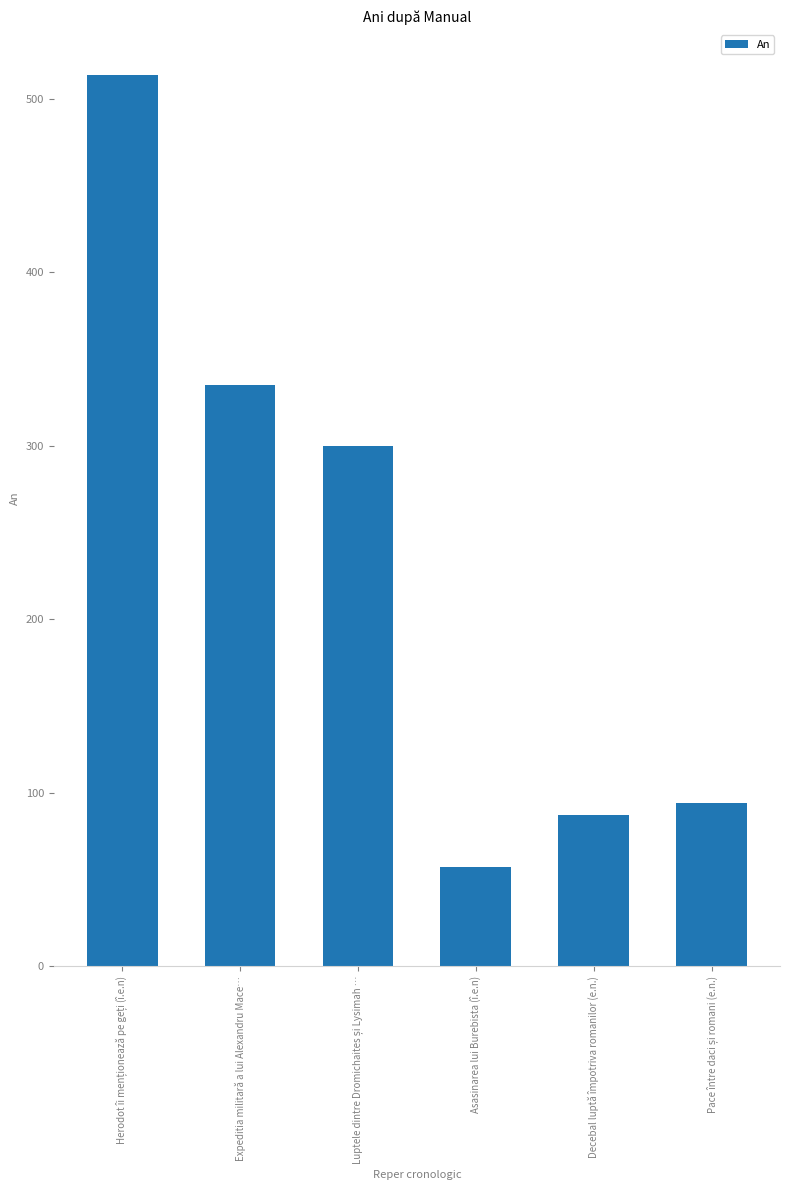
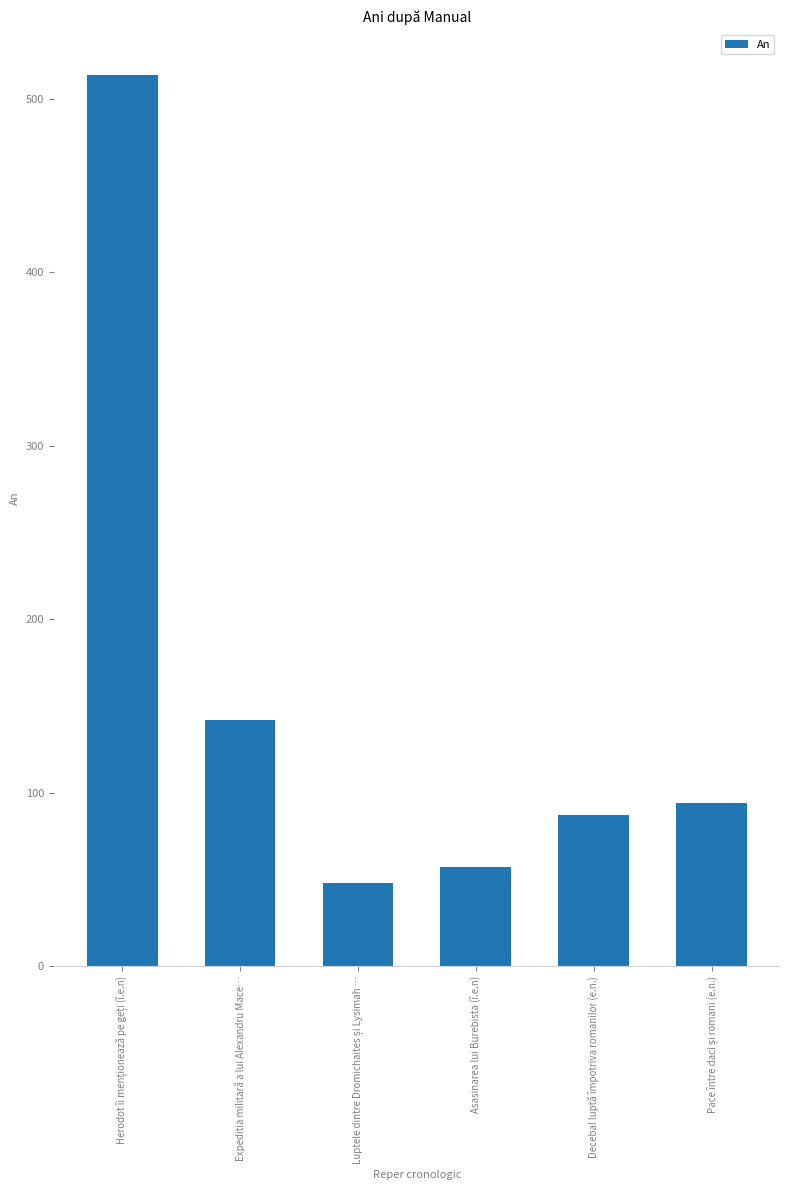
  {
    "Herodot îi menționează pe geți (î.e.n)": 514,
-   "Expeditia militară a lui Alexandru Mace…": 335,
-   "Luptele dintre Dromichaites și Lysimah …": 300,
+   "Expeditia militară a lui Alexandru Mace…": 142,
+   "Luptele dintre Dromichaites și Lysimah …": 48,
    "Asasinarea lui Burebista (î.e.n)": 57,
    "Decebal luptă împotriva romanilor (e.n.)": 87,
    "Pace între daci și romani (e.n.)": 94
  }
